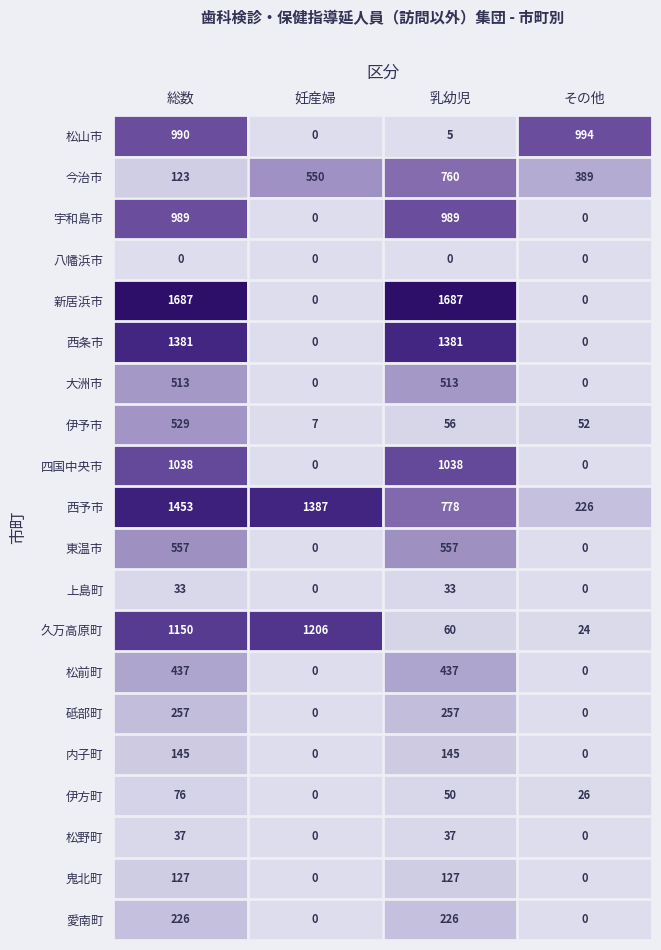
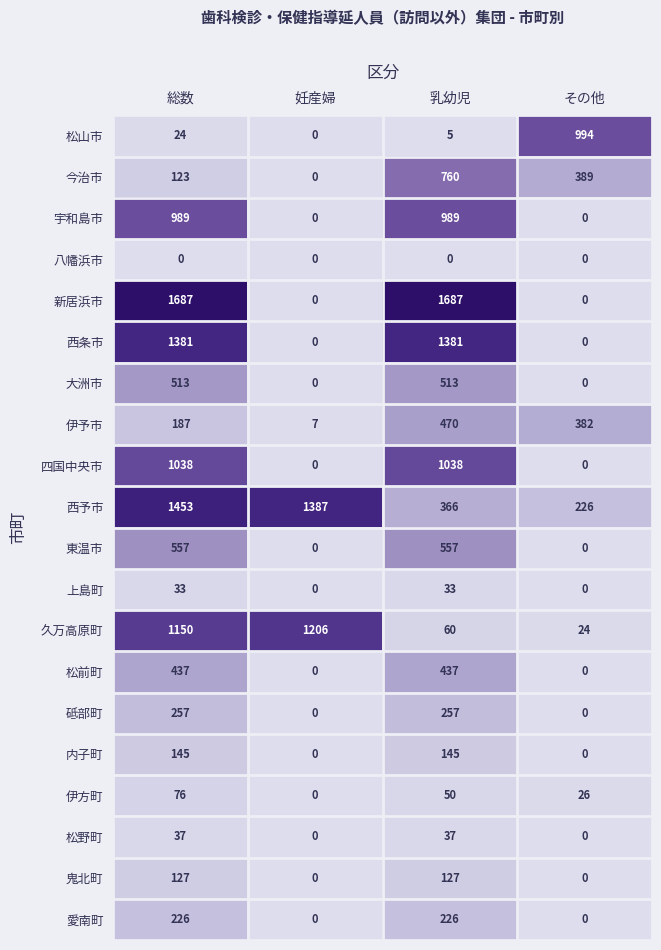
  {
    "松山市": {
-     "総数": 990,
+     "総数": 24,
      "妊産婦": 0,
      "乳幼児": 5,
      "その他": 994
    },
    "今治市": {
      "総数": 123,
-     "妊産婦": 550,
+     "妊産婦": 0,
      "乳幼児": 760,
      "その他": 389
    },
    "宇和島市": {
      "総数": 989,
      "妊産婦": 0,
      "乳幼児": 989,
      "その他": 0
    },
    "八幡浜市": {
      "総数": 0,
      "妊産婦": 0,
      "乳幼児": 0,
      "その他": 0
    },
    "新居浜市": {
      "総数": 1687,
      "妊産婦": 0,
      "乳幼児": 1687,
      "その他": 0
    },
    "西条市": {
      "総数": 1381,
      "妊産婦": 0,
      "乳幼児": 1381,
      "その他": 0
    },
    "大洲市": {
      "総数": 513,
      "妊産婦": 0,
      "乳幼児": 513,
      "その他": 0
    },
    "伊予市": {
-     "総数": 529,
+     "総数": 187,
      "妊産婦": 7,
-     "乳幼児": 56,
-     "その他": 52
+     "乳幼児": 470,
+     "その他": 382
    },
    "四国中央市": {
      "総数": 1038,
      "妊産婦": 0,
      "乳幼児": 1038,
      "その他": 0
    },
    "西予市": {
      "総数": 1453,
      "妊産婦": 1387,
-     "乳幼児": 778,
+     "乳幼児": 366,
      "その他": 226
    },
    "東温市": {
      "総数": 557,
      "妊産婦": 0,
      "乳幼児": 557,
      "その他": 0
    },
    "上島町": {
      "総数": 33,
      "妊産婦": 0,
      "乳幼児": 33,
      "その他": 0
    },
    "久万高原町": {
      "総数": 1150,
      "妊産婦": 1206,
      "乳幼児": 60,
      "その他": 24
    },
    "松前町": {
      "総数": 437,
      "妊産婦": 0,
      "乳幼児": 437,
      "その他": 0
    },
    "砥部町": {
      "総数": 257,
      "妊産婦": 0,
      "乳幼児": 257,
      "その他": 0
    },
    "内子町": {
      "総数": 145,
      "妊産婦": 0,
      "乳幼児": 145,
      "その他": 0
    },
    "伊方町": {
      "総数": 76,
      "妊産婦": 0,
      "乳幼児": 50,
      "その他": 26
    },
    "松野町": {
      "総数": 37,
      "妊産婦": 0,
      "乳幼児": 37,
      "その他": 0
    },
    "鬼北町": {
      "総数": 127,
      "妊産婦": 0,
      "乳幼児": 127,
      "その他": 0
    },
    "愛南町": {
      "総数": 226,
      "妊産婦": 0,
      "乳幼児": 226,
      "その他": 0
    }
  }
